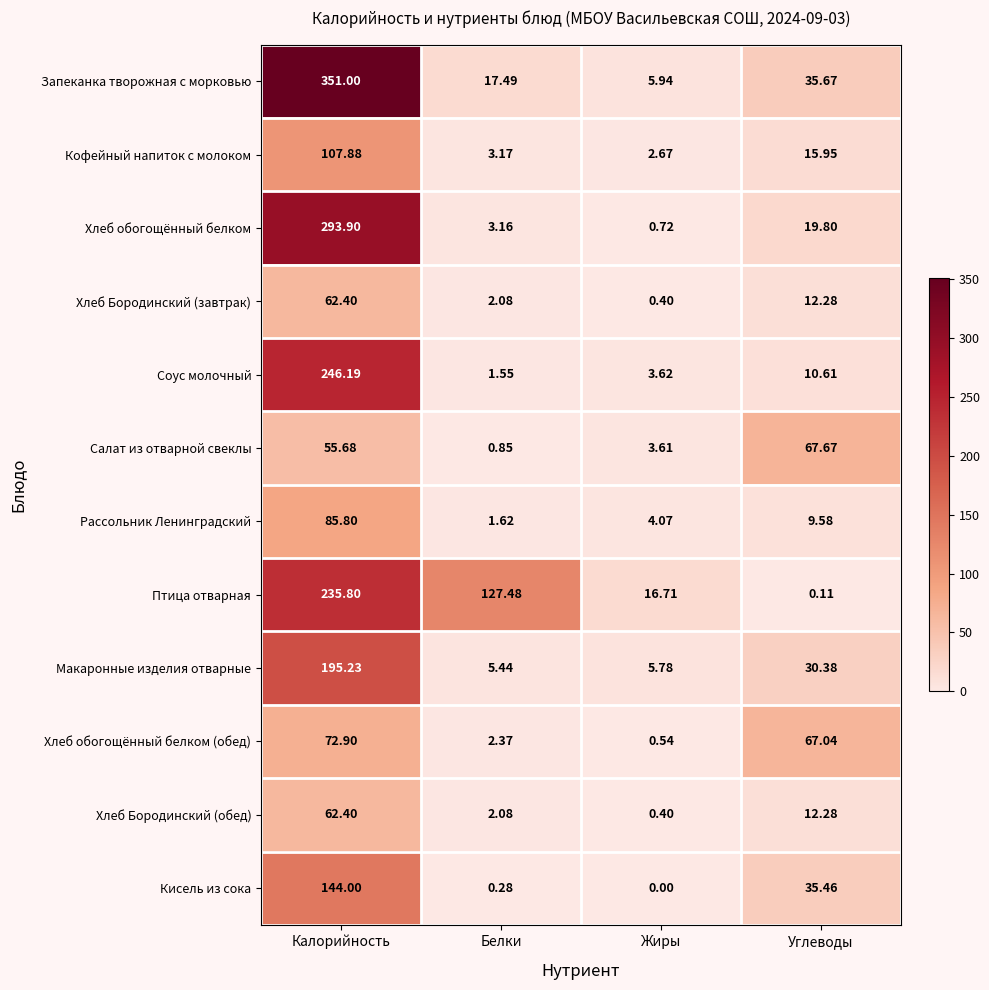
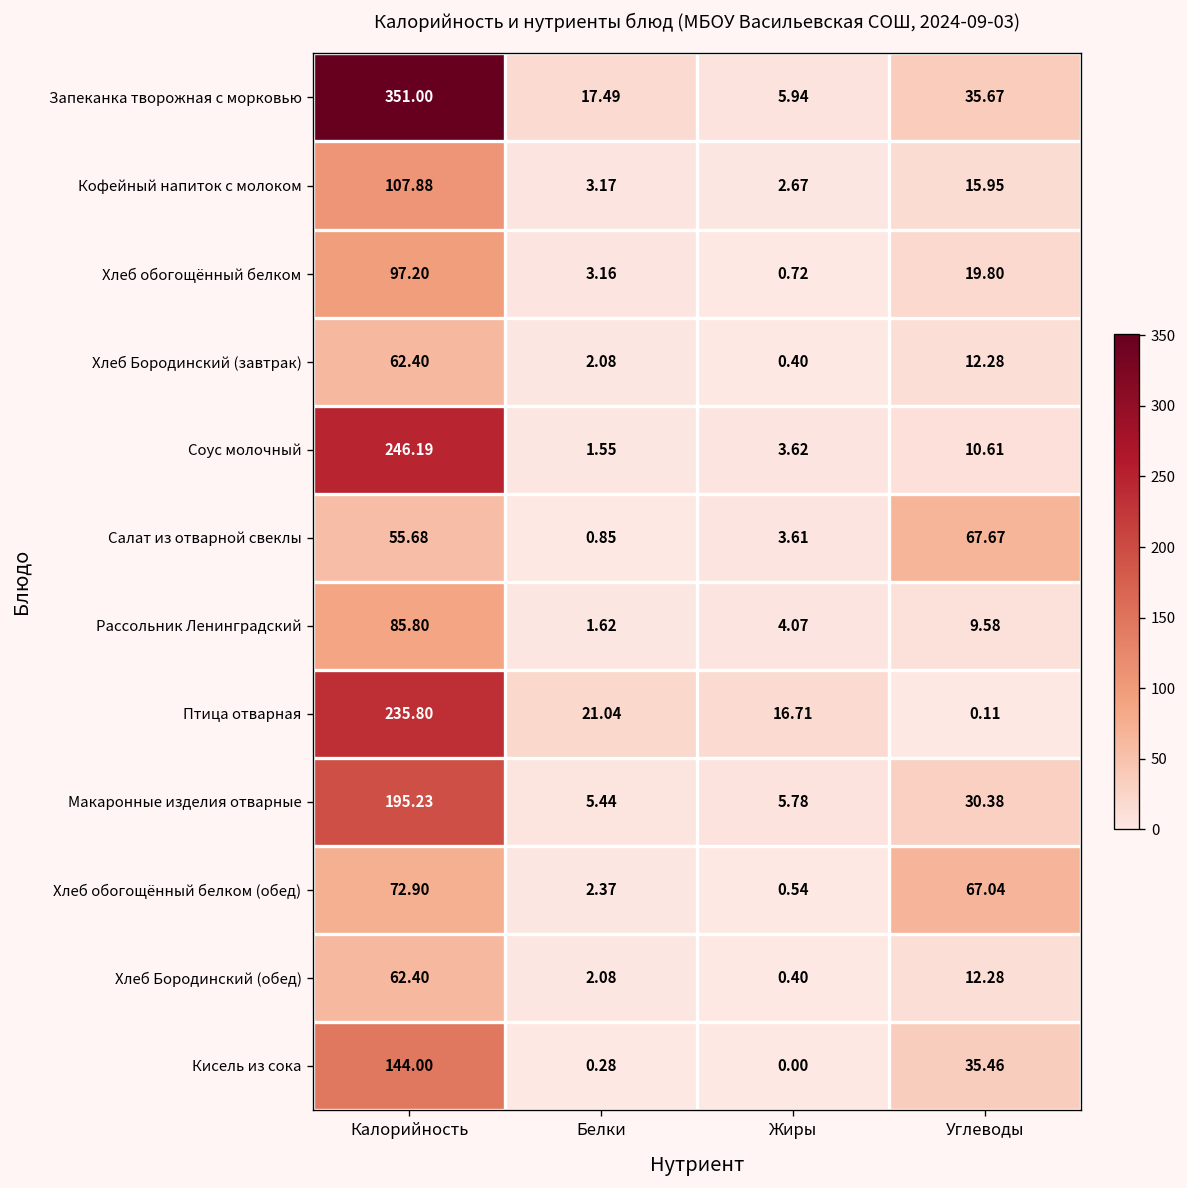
  {
    "Запеканка творожная с морковью": {
      "Калорийность": 351.00,
      "Белки": 17.49,
      "Жиры": 5.94,
      "Углеводы": 35.67
    },
    "Кофейный напиток с молоком": {
      "Калорийность": 107.88,
      "Белки": 3.17,
      "Жиры": 2.67,
      "Углеводы": 15.95
    },
    "Хлеб обогощённый белком": {
-     "Калорийность": 293.90,
+     "Калорийность": 97.20,
      "Белки": 3.16,
      "Жиры": 0.72,
      "Углеводы": 19.80
    },
    "Хлеб Бородинский (завтрак)": {
      "Калорийность": 62.40,
      "Белки": 2.08,
      "Жиры": 0.40,
      "Углеводы": 12.28
    },
    "Соус молочный": {
      "Калорийность": 246.19,
      "Белки": 1.55,
      "Жиры": 3.62,
      "Углеводы": 10.61
    },
    "Салат из отварной свеклы": {
      "Калорийность": 55.68,
      "Белки": 0.85,
      "Жиры": 3.61,
      "Углеводы": 67.67
    },
    "Рассольник Ленинградский": {
      "Калорийность": 85.80,
      "Белки": 1.62,
      "Жиры": 4.07,
      "Углеводы": 9.58
    },
    "Птица отварная": {
      "Калорийность": 235.80,
-     "Белки": 127.48,
+     "Белки": 21.04,
      "Жиры": 16.71,
      "Углеводы": 0.11
    },
    "Макаронные изделия отварные": {
      "Калорийность": 195.23,
      "Белки": 5.44,
      "Жиры": 5.78,
      "Углеводы": 30.38
    },
    "Хлеб обогощённый белком (обед)": {
      "Калорийность": 72.90,
      "Белки": 2.37,
      "Жиры": 0.54,
      "Углеводы": 67.04
    },
    "Хлеб Бородинский (обед)": {
      "Калорийность": 62.40,
      "Белки": 2.08,
      "Жиры": 0.40,
      "Углеводы": 12.28
    },
    "Кисель из сока": {
      "Калорийность": 144.00,
      "Белки": 0.28,
      "Жиры": 0.00,
      "Углеводы": 35.46
    }
  }
